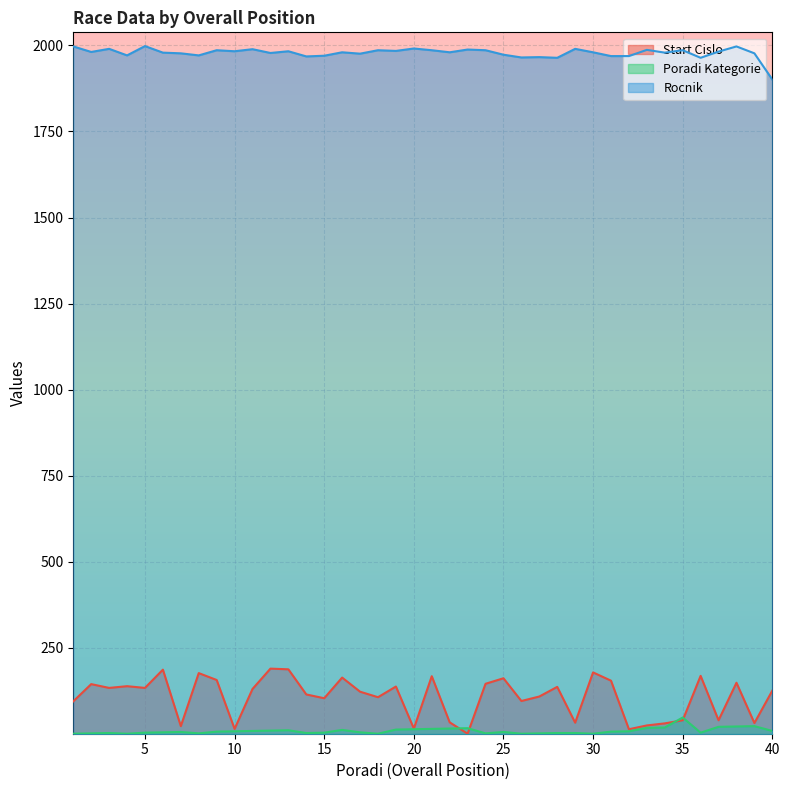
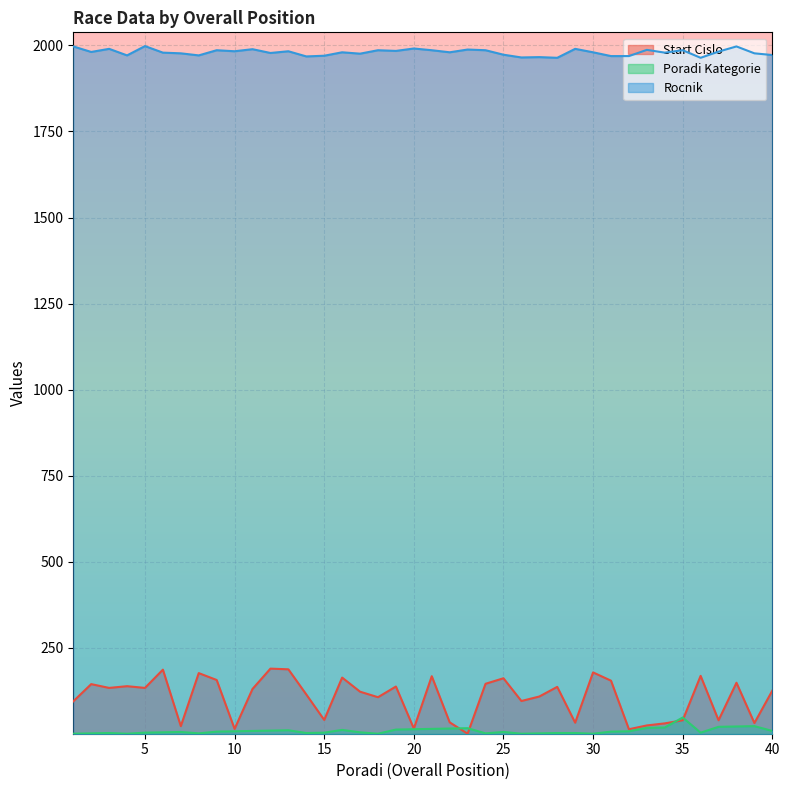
  {
    "Start Cislo": {
      "5": 130,
-     "15": 100,
+     "15": 40,
      "25": 160,
      "30": 180,
      "35": 40,
      "40": 130
    },
    "Poradi Kategorie": {
      "5": 0,
      "15": 0,
      "25": 10,
      "30": 0,
      "35": 50,
      "40": 10
    },
    "Rocnik": {
      "5": 2000,
      "10": 1980,
      "15": 1970,
      "20": 1990,
      "25": 1970,
      "30": 1980,
-     "40": 1900
+     "40": 1970
    }
  }
